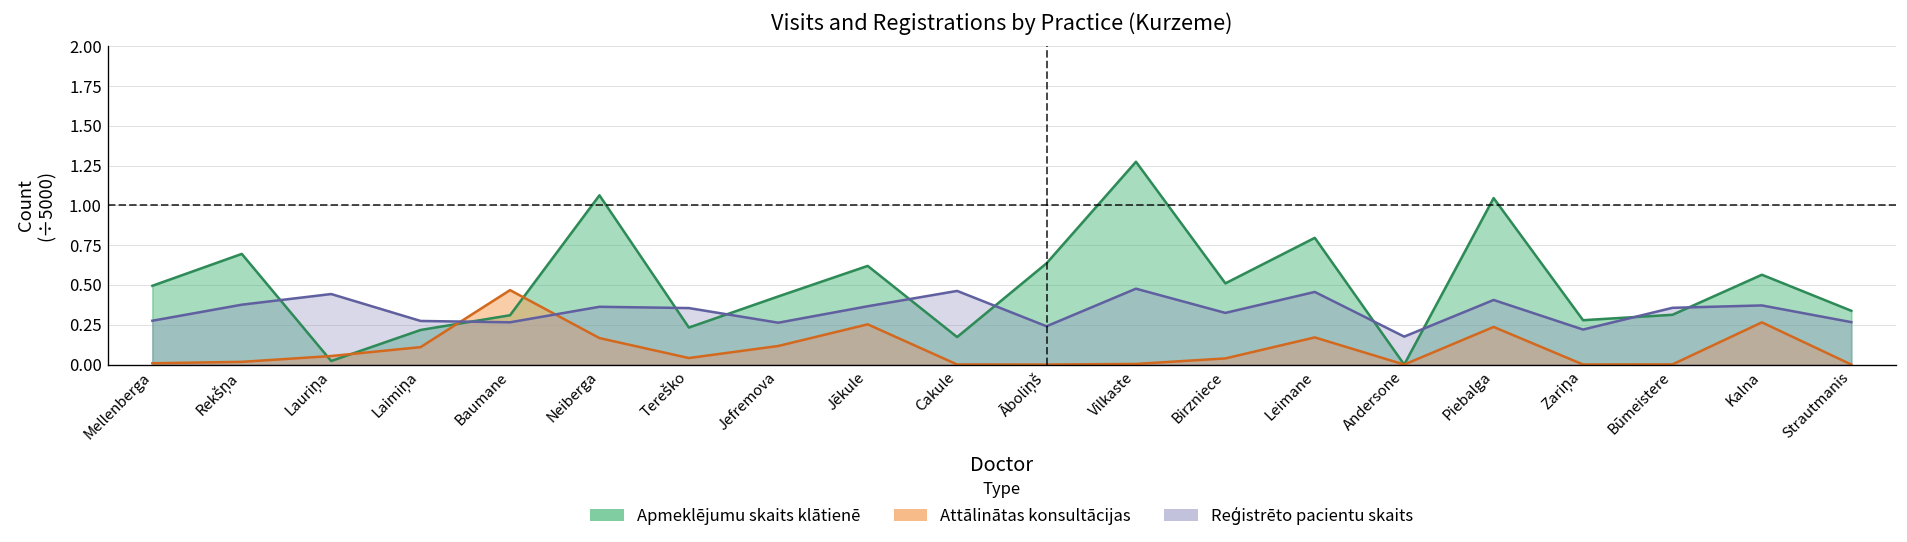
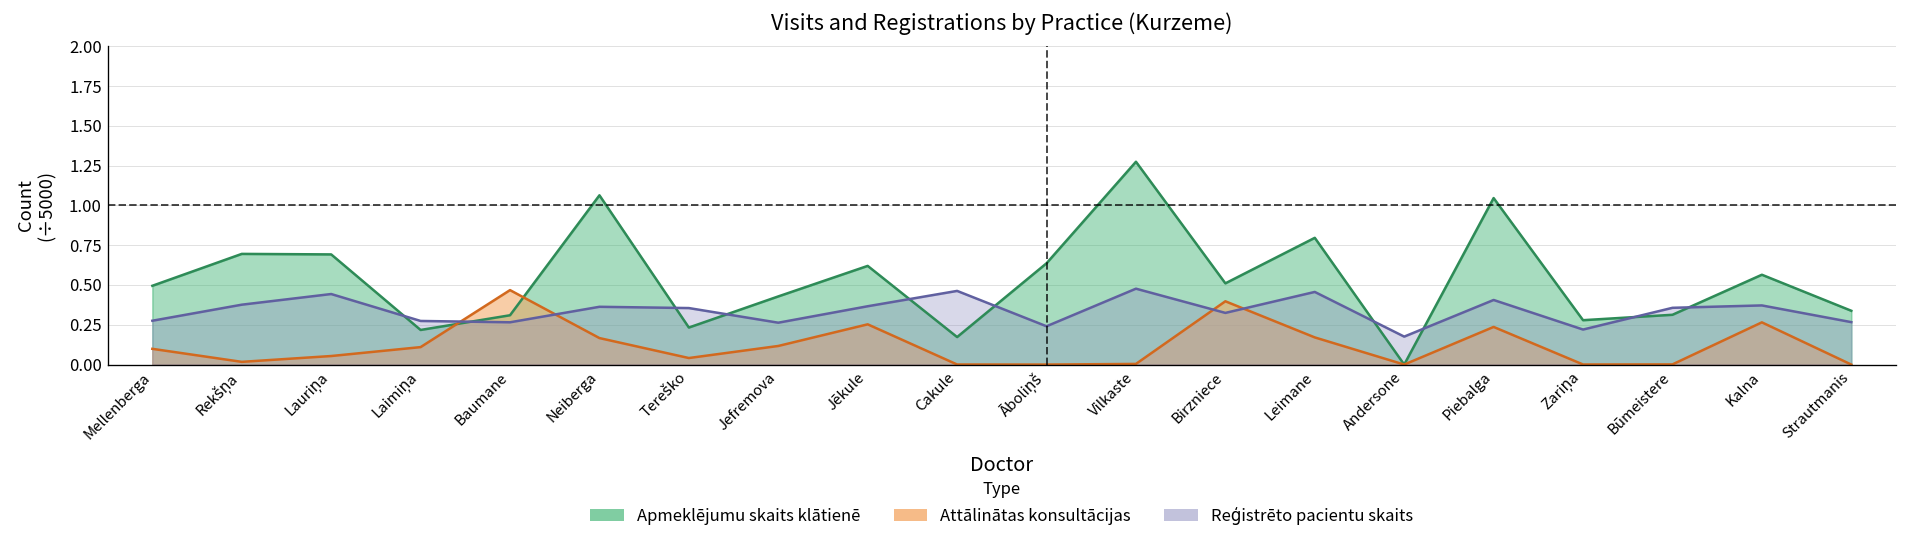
  {
    "Apmeklējumu skaits klātienē": {
      "Mellenberga": 0.50,
      "Rekšņa": 0.70,
-     "Lauriņa": 0.02,
+     "Lauriņa": 0.69,
      "Laimiņa": 0.22,
      "Baumane": 0.31,
      "Neiberga": 1.06,
      "Tereško": 0.23,
      "Jefremova": 0.43,
      "Jēkule": 0.62,
      "Cakule": 0.17,
      "Āboliņš": 0.64,
      "Vilkaste": 1.27,
      "Birzniece": 0.51,
      "Leimane": 0.80,
      "Piebalga": 1.05,
      "Zariņa": 0.28,
      "Būmeistere": 0.31,
      "Kalna": 0.56,
      "Strautmanis": 0.34
    },
    "Attālinātas konsultācijas": {
-     "Mellenberga": 0.01,
+     "Mellenberga": 0.10,
      "Rekšņa": 0.02,
      "Lauriņa": 0.05,
      "Laimiņa": 0.11,
      "Baumane": 0.47,
      "Neiberga": 0.17,
      "Tereško": 0.04,
      "Jefremova": 0.12,
      "Jēkule": 0.25,
      "Cakule": 0.00,
      "Āboliņš": 0.00,
      "Vilkaste": 0.00,
-     "Birzniece": 0.04,
+     "Birzniece": 0.40,
      "Leimane": 0.17,
      "Piebalga": 0.24,
      "Zariņa": 0.00,
      "Būmeistere": 0.00,
      "Kalna": 0.27,
      "Strautmanis": 0.00
    },
    "Reģistrēto pacientu skaits": {
      "Mellenberga": 0.28,
      "Rekšņa": 0.38,
      "Lauriņa": 0.44,
      "Laimiņa": 0.27,
      "Baumane": 0.27,
      "Neiberga": 0.36,
      "Tereško": 0.36,
      "Jefremova": 0.26,
      "Jēkule": 0.37,
      "Cakule": 0.46,
      "Āboliņš": 0.24,
      "Vilkaste": 0.48,
      "Birzniece": 0.32,
      "Leimane": 0.46,
      "Andersone": 0.18,
      "Piebalga": 0.41,
      "Zariņa": 0.22,
      "Būmeistere": 0.36,
      "Kalna": 0.37,
      "Strautmanis": 0.27
    }
  }
